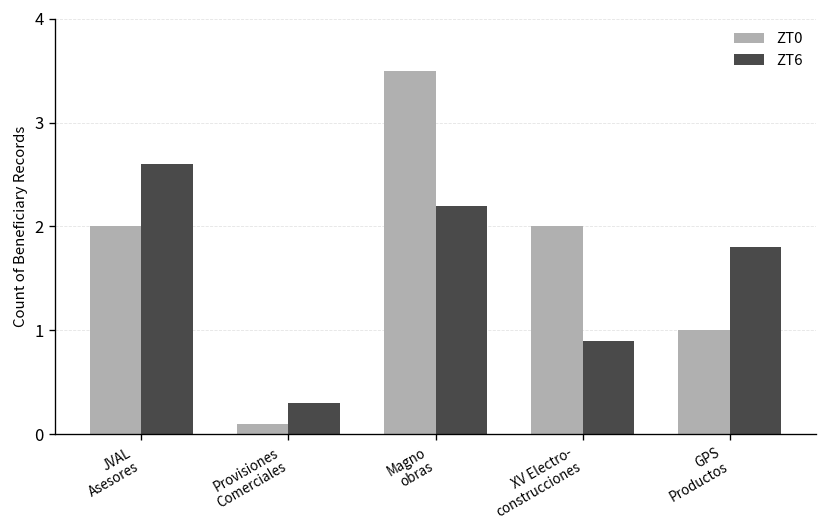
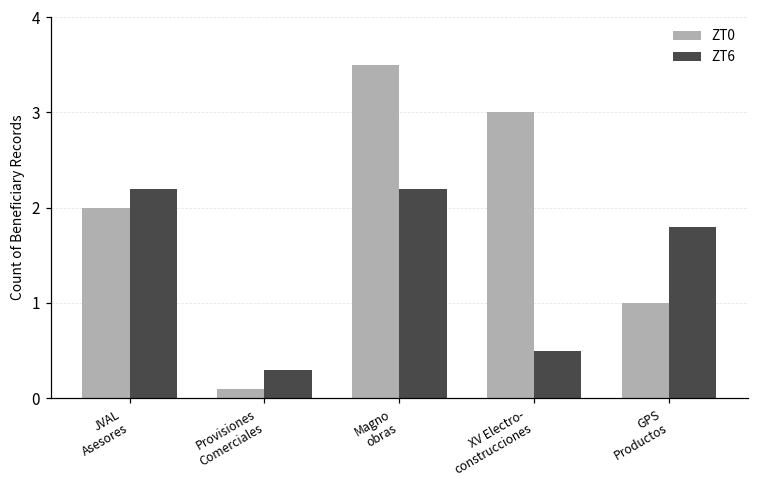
  {
    "ZT0": {
      "JVAL Asesores": 2,
      "Provisiones Comerciales": 0.1,
      "Magno obras": 3.5,
-     "XV Electro- construcciones": 2,
+     "XV Electro- construcciones": 3,
      "GPS Productos": 1
    },
    "ZT6": {
-     "JVAL Asesores": 2.6,
+     "JVAL Asesores": 2.2,
      "Provisiones Comerciales": 0.3,
      "Magno obras": 2.2,
-     "XV Electro- construcciones": 0.9,
+     "XV Electro- construcciones": 0.5,
      "GPS Productos": 1.8
    }
  }
